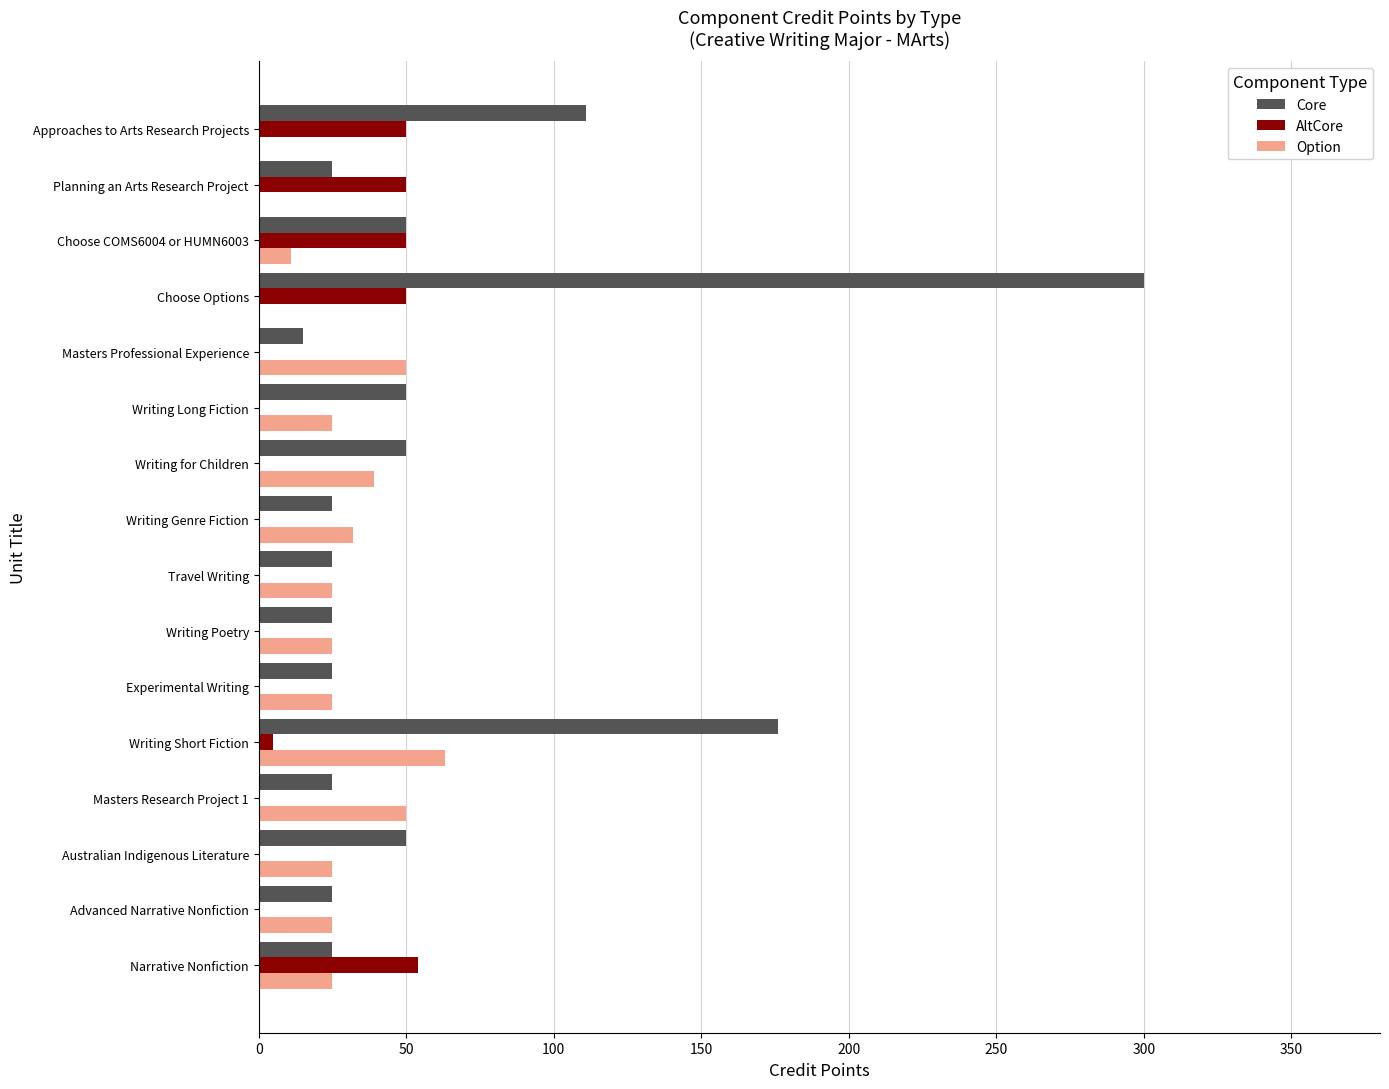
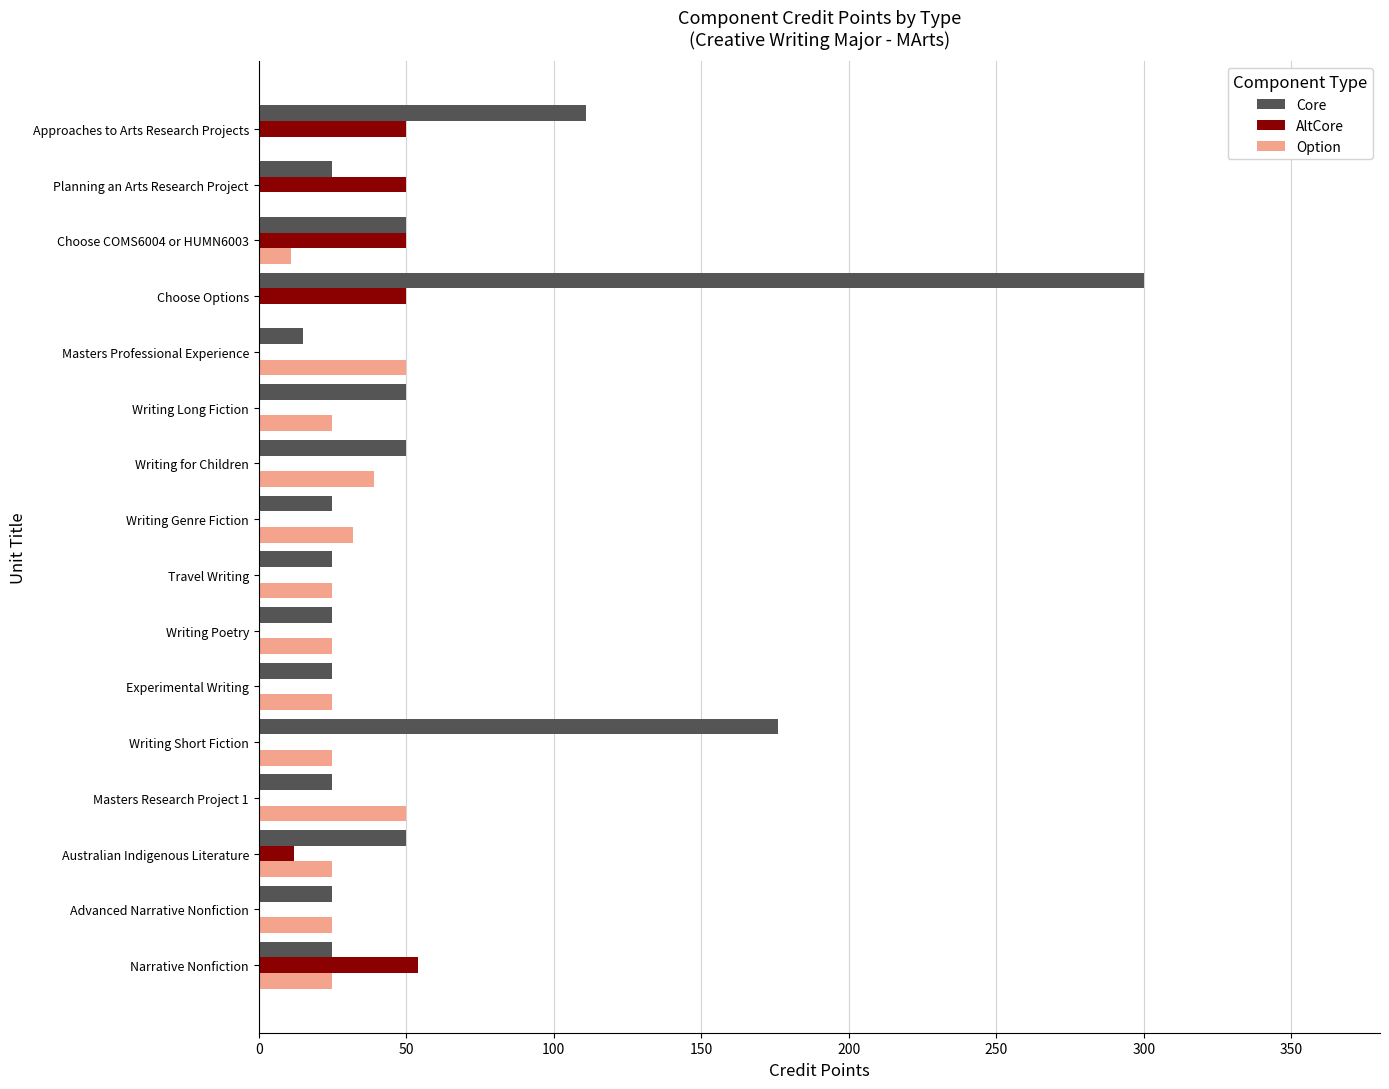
  {
    "Core": {
      "Approaches to Arts Research Projects": 111,
      "Planning an Arts Research Project": 25,
      "Choose COMS6004 or HUMN6003": 50,
      "Choose Options": 300,
      "Masters Professional Experience": 15,
      "Writing Long Fiction": 50,
      "Writing for Children": 50,
      "Writing Genre Fiction": 25,
      "Travel Writing": 25,
      "Writing Poetry": 25,
      "Experimental Writing": 25,
      "Writing Short Fiction": 176,
      "Masters Research Project 1": 25,
      "Australian Indigenous Literature": 50,
      "Advanced Narrative Nonfiction": 25,
      "Narrative Nonfiction": 25
    },
    "AltCore": {
      "Approaches to Arts Research Projects": 50,
      "Planning an Arts Research Project": 50,
      "Choose COMS6004 or HUMN6003": 50,
      "Choose Options": 50,
      "Masters Professional Experience": 0,
      "Writing Long Fiction": 0,
      "Writing for Children": 0,
      "Writing Genre Fiction": 0,
      "Travel Writing": 0,
      "Writing Poetry": 0,
      "Experimental Writing": 0,
-     "Writing Short Fiction": 5,
+     "Writing Short Fiction": 0,
      "Masters Research Project 1": 0,
-     "Australian Indigenous Literature": 0,
+     "Australian Indigenous Literature": 12,
      "Advanced Narrative Nonfiction": 0,
      "Narrative Nonfiction": 54
    },
    "Option": {
      "Approaches to Arts Research Projects": 0,
      "Planning an Arts Research Project": 0,
      "Choose COMS6004 or HUMN6003": 11,
      "Choose Options": 0,
      "Masters Professional Experience": 50,
      "Writing Long Fiction": 25,
      "Writing for Children": 39,
      "Writing Genre Fiction": 32,
      "Travel Writing": 25,
      "Writing Poetry": 25,
      "Experimental Writing": 25,
-     "Writing Short Fiction": 63,
+     "Writing Short Fiction": 25,
      "Masters Research Project 1": 50,
      "Australian Indigenous Literature": 25,
      "Advanced Narrative Nonfiction": 25,
      "Narrative Nonfiction": 25
    }
  }
